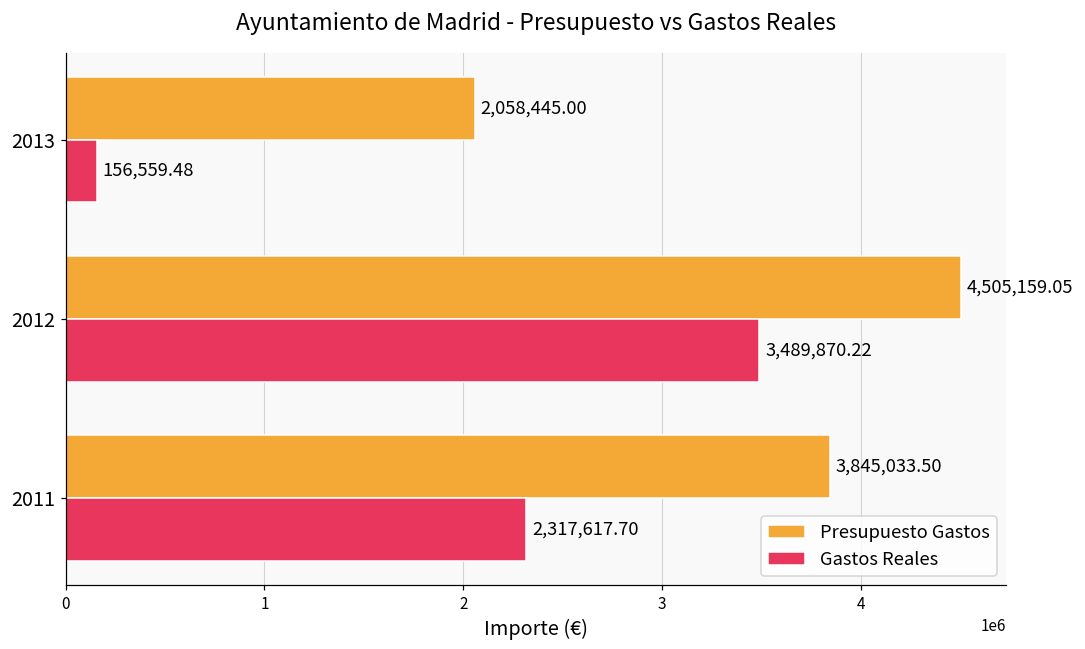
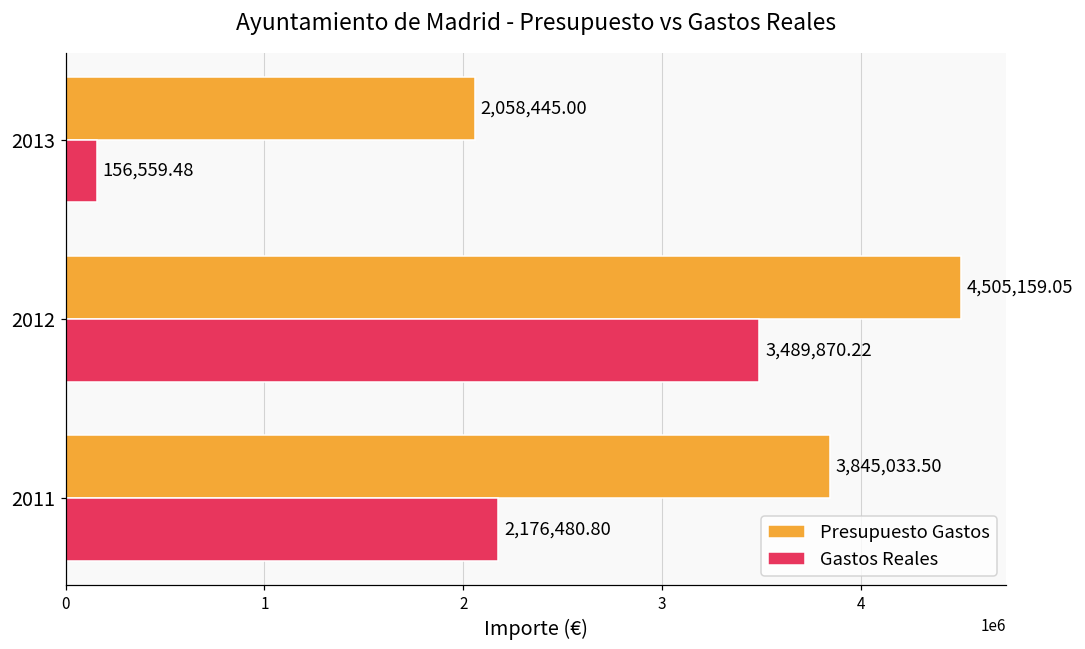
  {
    "Presupuesto Gastos": {
      "2013": "2,058,445.00",
      "2012": "4,505,159.05",
      "2011": "3,845,033.50"
    },
    "Gastos Reales": {
      "2013": "156,559.48",
      "2012": "3,489,870.22",
-     "2011": "2,317,617.70"
+     "2011": "2,176,480.80"
    }
  }
